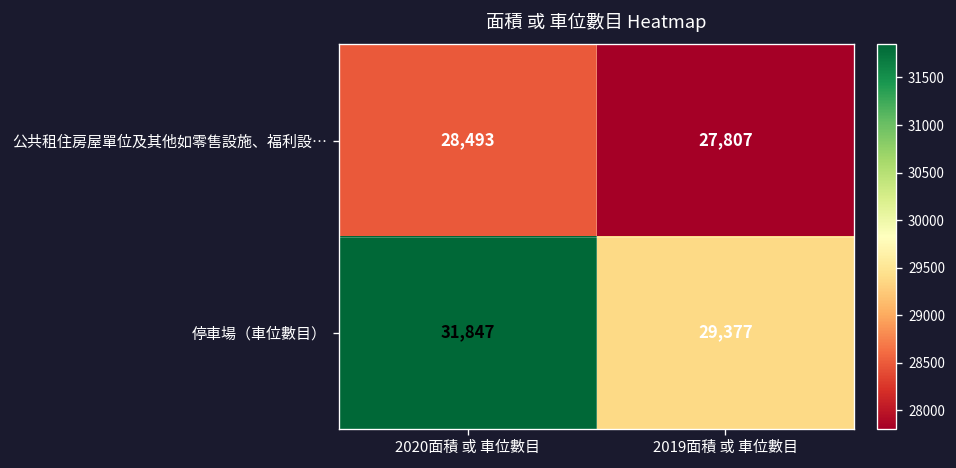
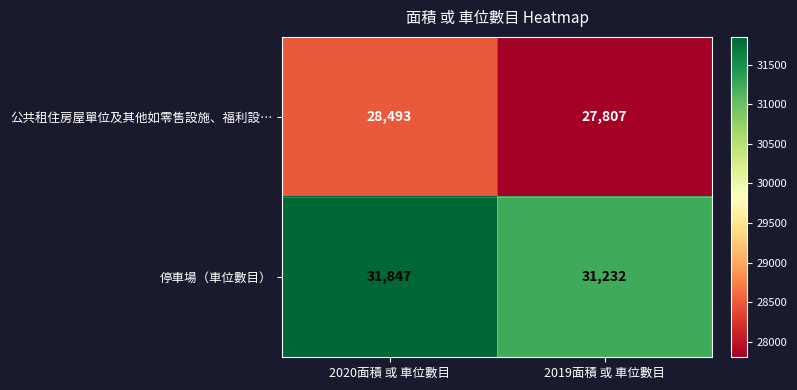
  {
    "公共租住房屋單位及其他如零售設施、福利設…": {
      "2020面積 或 車位數目": "28,493",
      "2019面積 或 車位數目": "27,807"
    },
    "停車場（車位數目）": {
      "2020面積 或 車位數目": "31,847",
-     "2019面積 或 車位數目": "29,377"
+     "2019面積 或 車位數目": "31,232"
    }
  }
